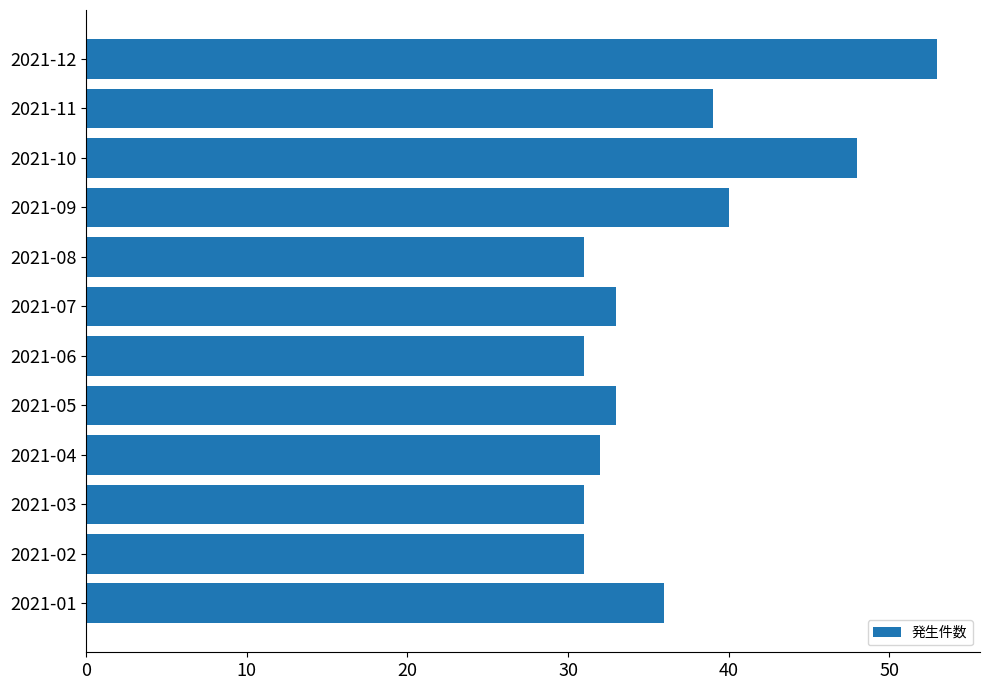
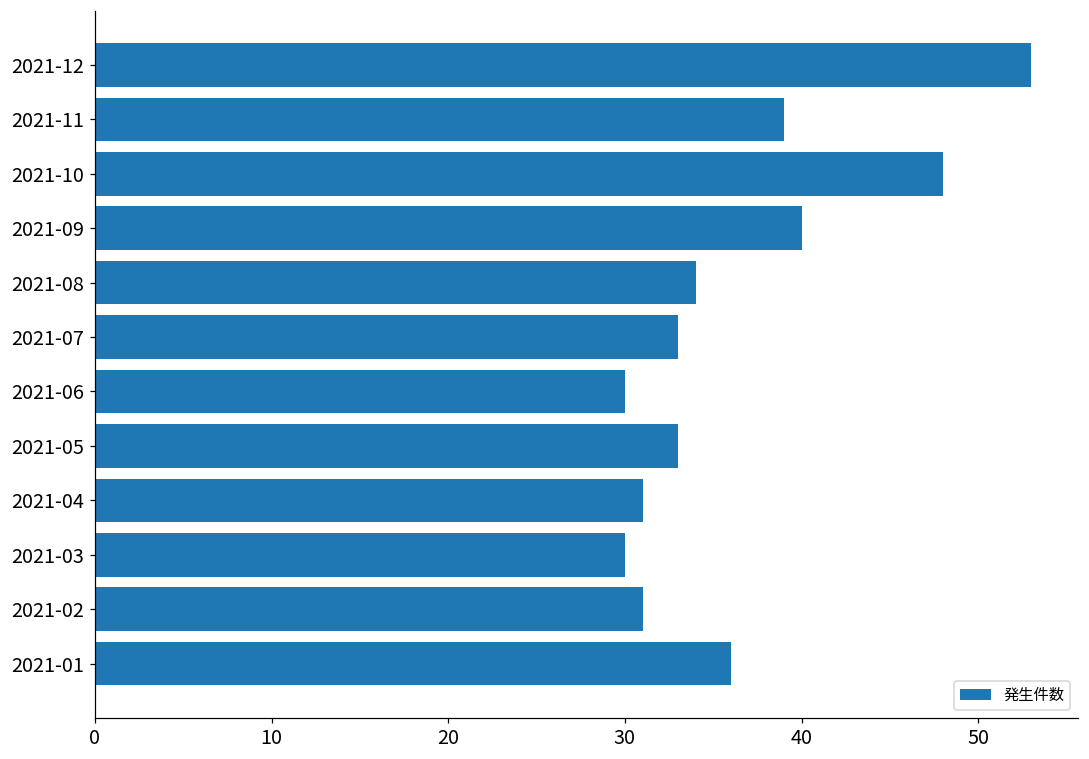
  {
    "2021-12": 53,
    "2021-11": 39,
    "2021-10": 48,
    "2021-09": 40,
-   "2021-08": 31,
+   "2021-08": 34,
    "2021-07": 33,
-   "2021-06": 31,
+   "2021-06": 30,
    "2021-05": 33,
-   "2021-04": 32,
-   "2021-03": 31,
+   "2021-04": 31,
+   "2021-03": 30,
    "2021-02": 31,
    "2021-01": 36
  }
